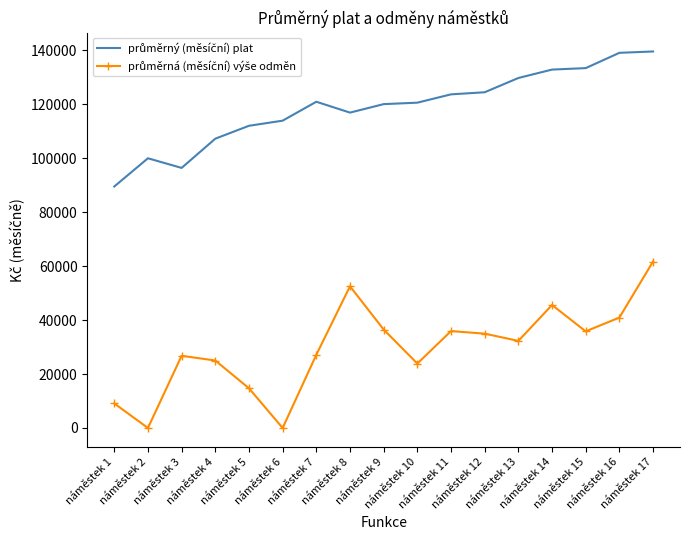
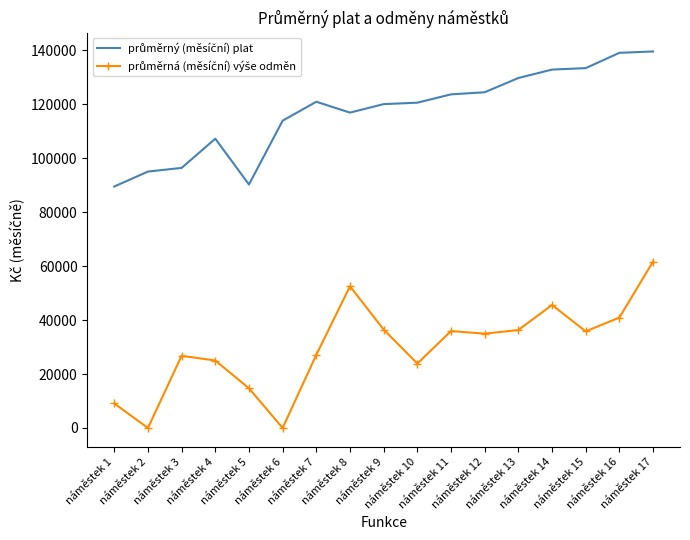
  {
    "průměrný (měsíční) plat": {
      "náměstek 1": 89000,
-     "náměstek 2": 100000,
+     "náměstek 2": 95000,
      "náměstek 3": 96000,
      "náměstek 4": 107000,
-     "náměstek 5": 112000,
+     "náměstek 5": 90000,
      "náměstek 6": 114000,
      "náměstek 7": 121000,
      "náměstek 8": 117000,
      "náměstek 9": 120000,
      "náměstek 10": 121000,
      "náměstek 11": 124000,
      "náměstek 12": 124000,
      "náměstek 13": 130000,
      "náměstek 14": 133000,
      "náměstek 15": 133000,
      "náměstek 16": 139000,
      "náměstek 17": 140000
    },
    "průměrná (měsíční) výše odměn": {
      "náměstek 1": 9000,
      "náměstek 2": 0,
      "náměstek 3": 27000,
      "náměstek 4": 25000,
      "náměstek 5": 15000,
      "náměstek 6": 0,
      "náměstek 7": 27000,
      "náměstek 8": 53000,
      "náměstek 9": 36000,
      "náměstek 10": 24000,
      "náměstek 11": 36000,
      "náměstek 12": 35000,
-     "náměstek 13": 32000,
+     "náměstek 13": 36000,
      "náměstek 14": 46000,
      "náměstek 15": 36000,
      "náměstek 16": 41000,
      "náměstek 17": 62000
    }
  }
